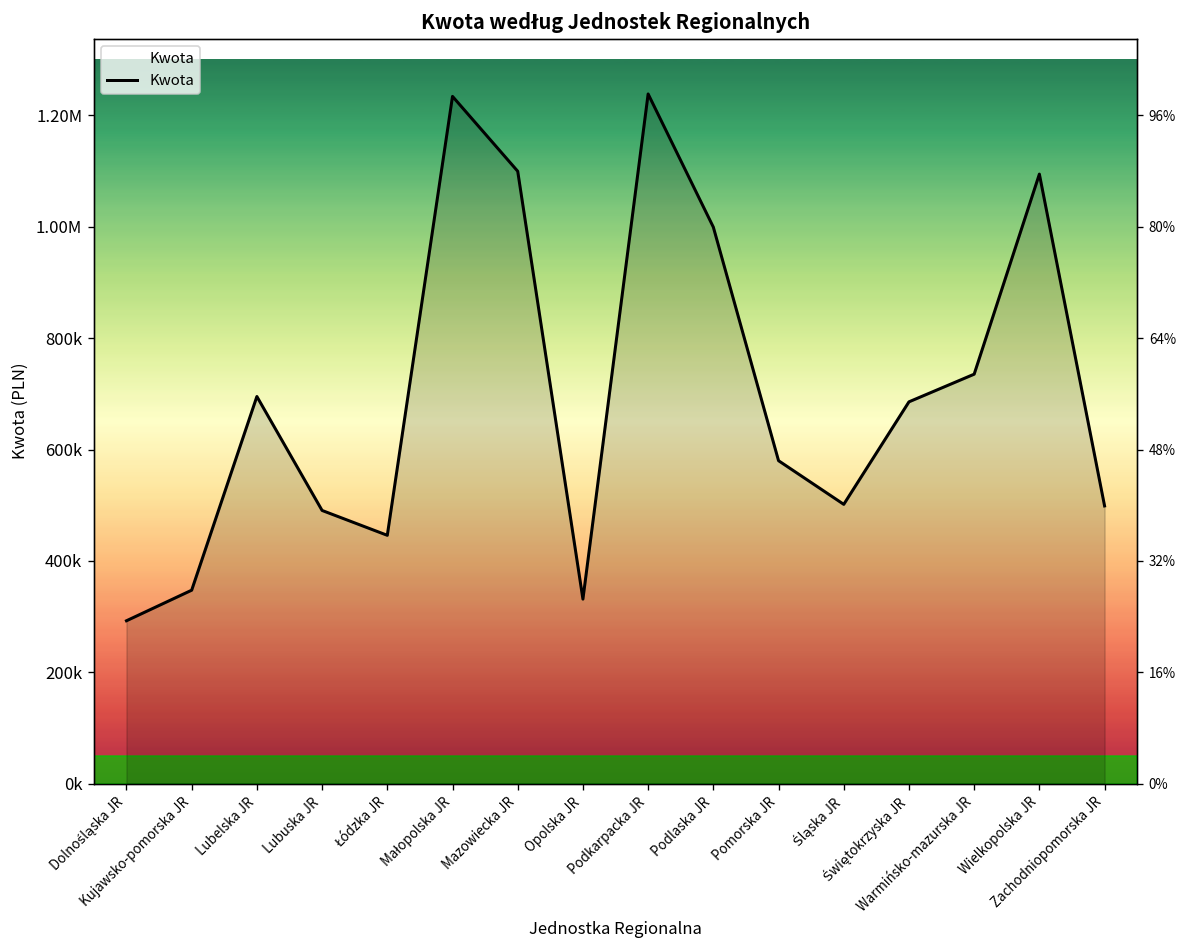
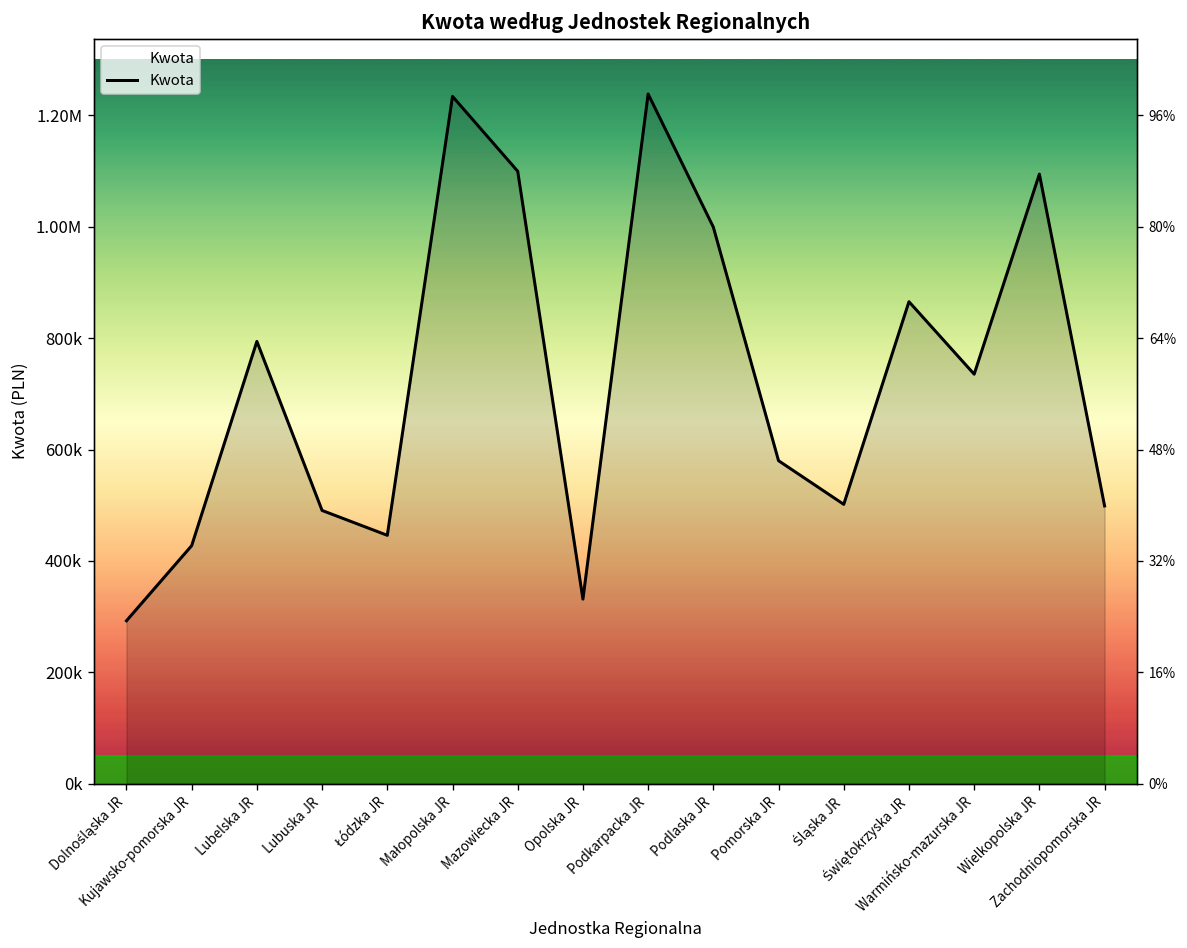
  {
    "Dolnośląska JR": 290000,
-   "Kujawsko-pomorska JR": 350000,
-   "Lubelska JR": 700000,
+   "Kujawsko-pomorska JR": 430000,
+   "Lubelska JR": 790000,
    "Lubuska JR": 490000,
    "Łódzka JR": 450000,
    "Małopolska JR": 1230000,
    "Mazowiecka JR": 1100000,
    "Opolska JR": 330000,
    "Podkarpacka JR": 1240000,
    "Podlaska JR": 1000000,
    "Pomorska JR": 580000,
    "Śląska JR": 500000,
-   "Świętokrzyska JR": 690000,
+   "Świętokrzyska JR": 870000,
    "Warmińsko-mazurska JR": 740000,
    "Wielkopolska JR": 1090000,
    "Zachodniopomorska JR": 500000
  }
